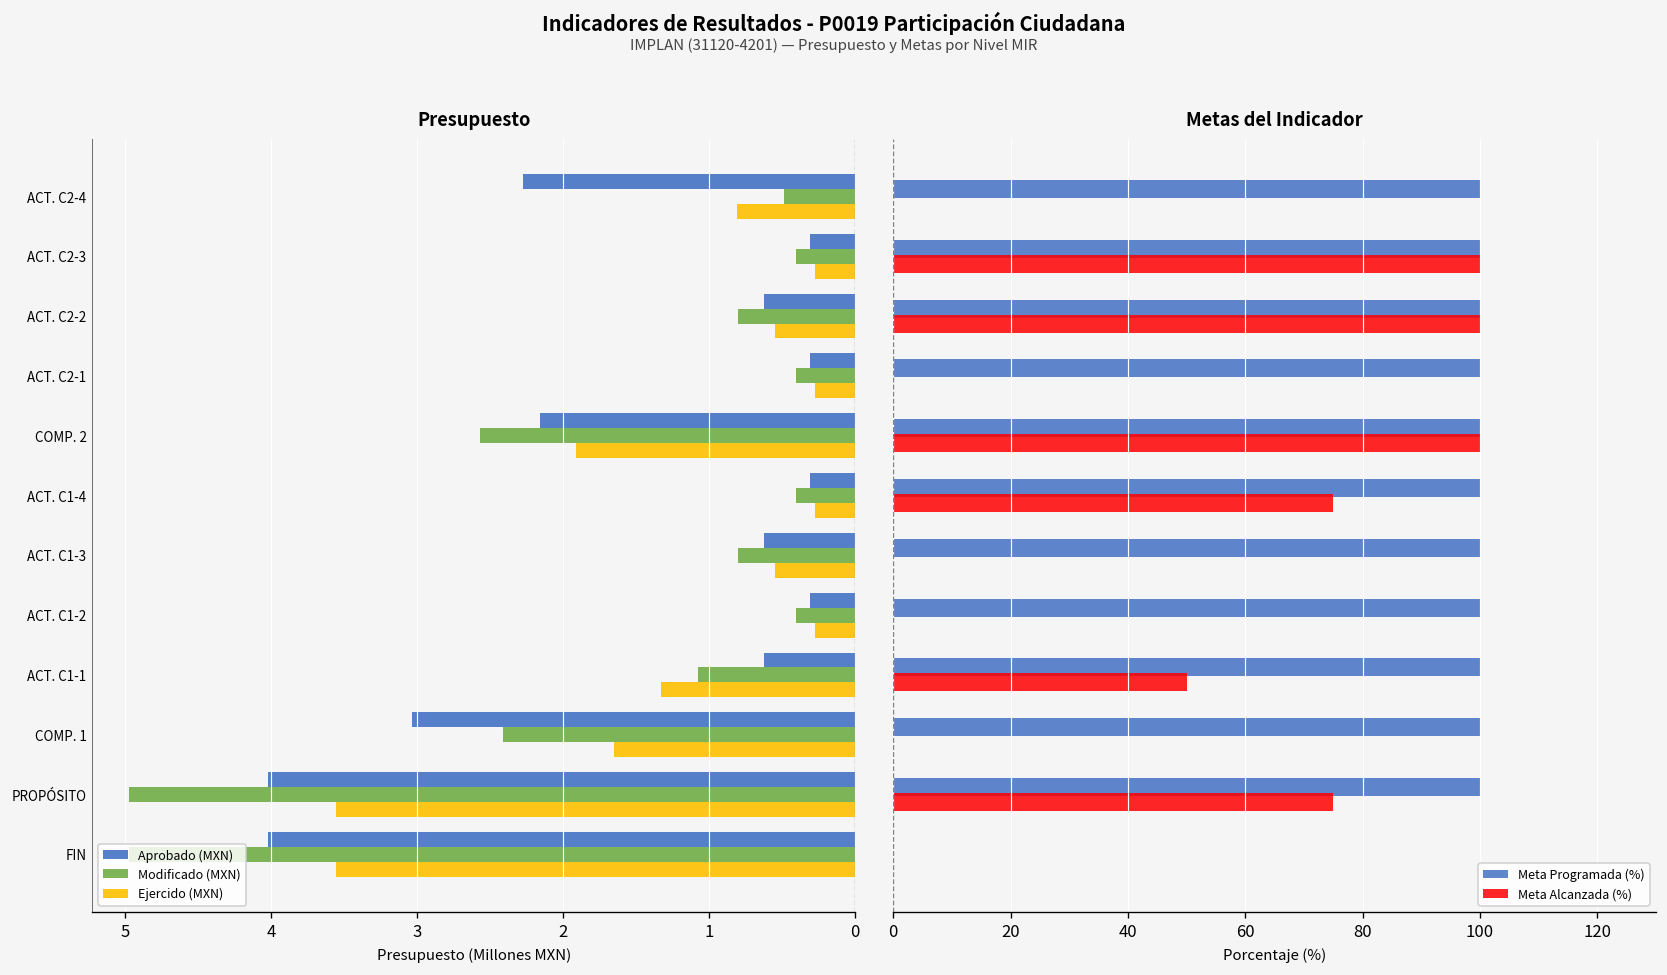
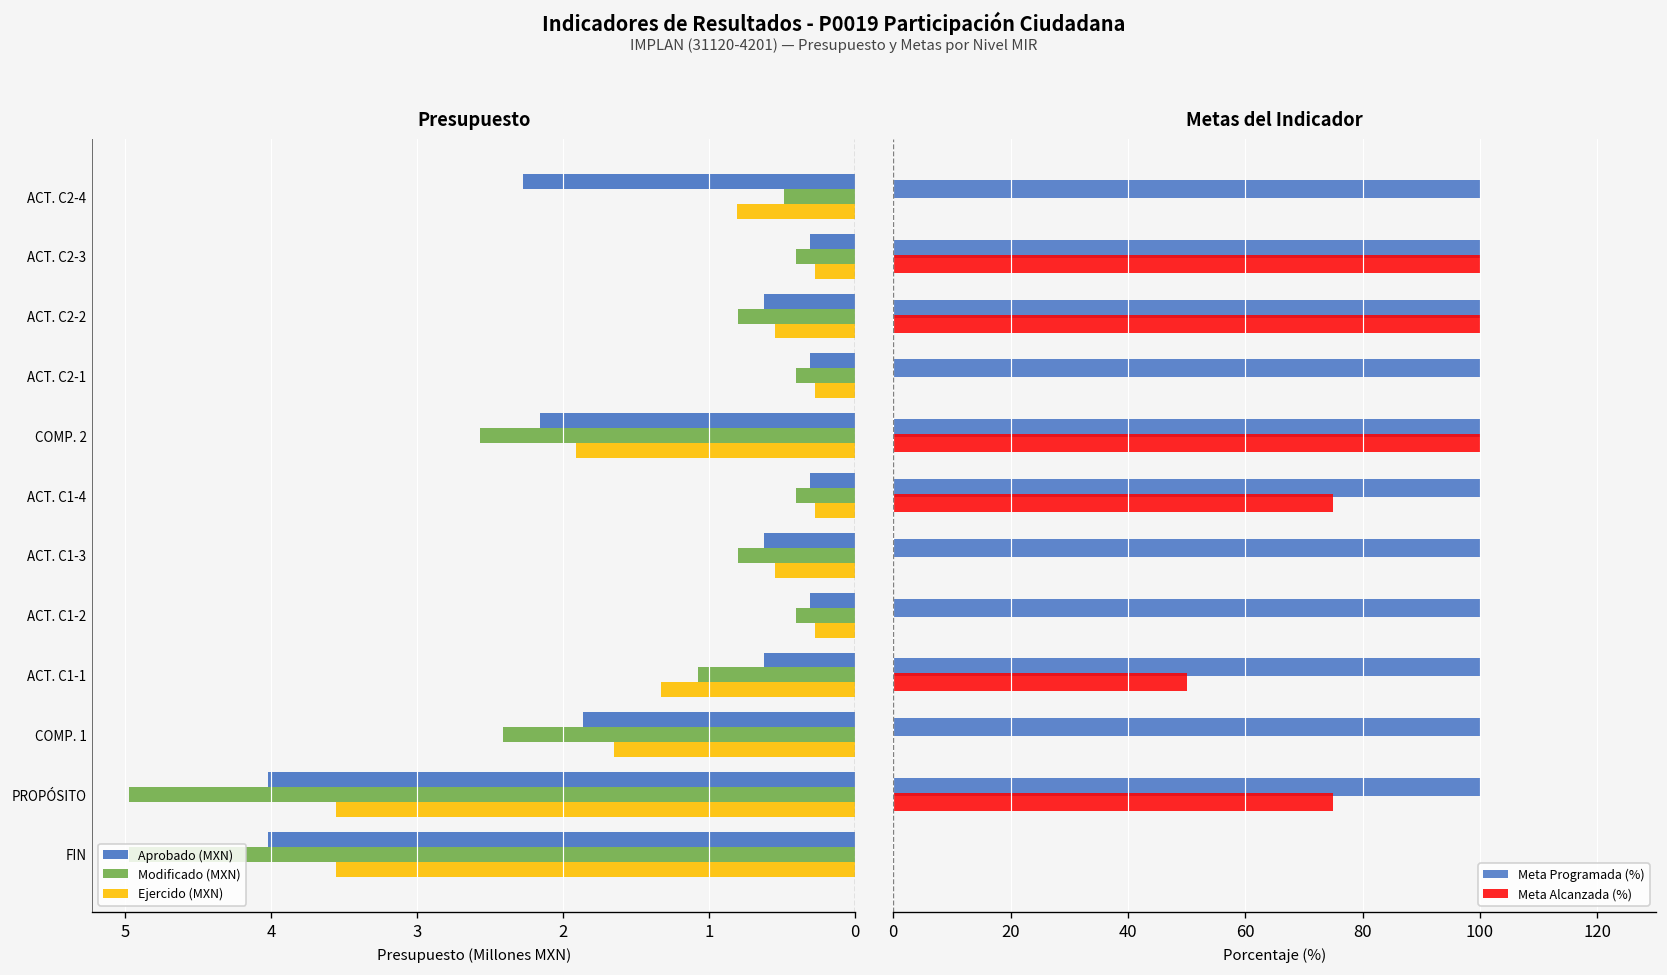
  {
    "Presupuesto": {
      "Aprobado (MXN)": {
        "ACT. C2-4": 2.27,
        "ACT. C2-3": 0.31,
        "ACT. C2-2": 0.62,
        "ACT. C2-1": 0.31,
        "COMP. 2": 2.16,
        "ACT. C1-4": 0.31,
        "ACT. C1-3": 0.62,
        "ACT. C1-2": 0.31,
        "ACT. C1-1": 0.62,
-       "COMP. 1": 3.04,
+       "COMP. 1": 1.86,
        "PROPÓSITO": 4.02,
        "FIN": 4.02
      },
      "Modificado (MXN)": {
        "ACT. C2-4": 0.49,
        "ACT. C2-3": 0.40,
        "ACT. C2-2": 0.80,
        "ACT. C2-1": 0.40,
        "COMP. 2": 2.57,
        "ACT. C1-4": 0.40,
        "ACT. C1-3": 0.80,
        "ACT. C1-2": 0.40,
        "ACT. C1-1": 1.08,
        "COMP. 1": 2.41,
        "PROPÓSITO": 4.98
      },
      "Ejercido (MXN)": {
        "ACT. C2-4": 0.81,
        "ACT. C2-3": 0.27,
        "ACT. C2-2": 0.55,
        "ACT. C2-1": 0.27,
        "COMP. 2": 1.91,
        "ACT. C1-4": 0.27,
        "ACT. C1-3": 0.55,
        "ACT. C1-2": 0.27,
        "ACT. C1-1": 1.33,
        "COMP. 1": 1.65,
        "PROPÓSITO": 3.56,
        "FIN": 3.56
      }
    }
  }
